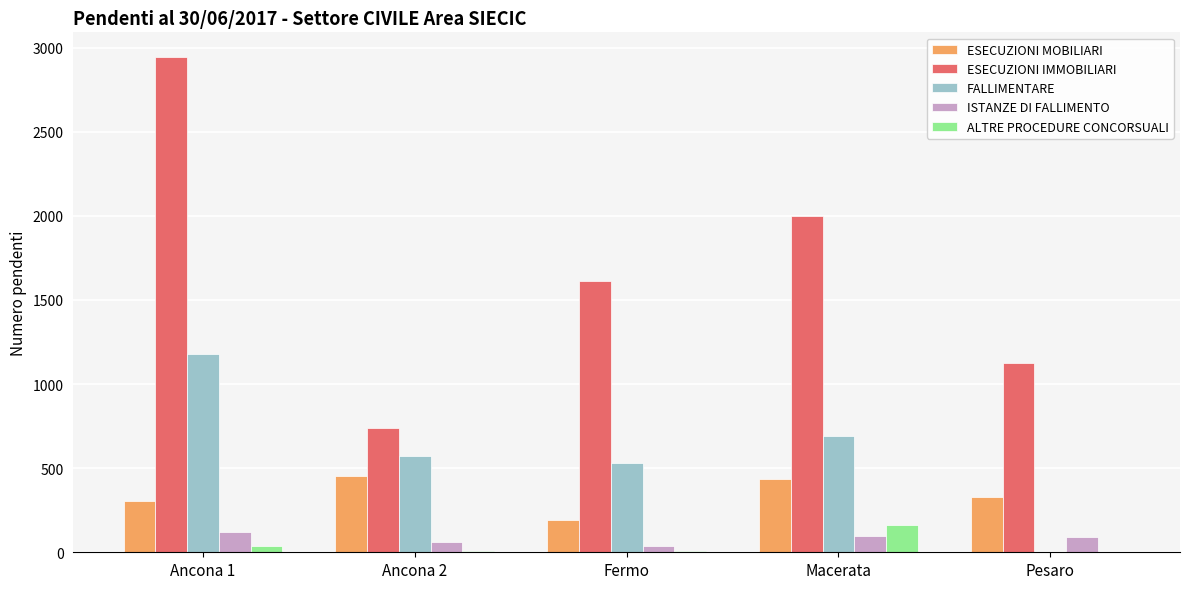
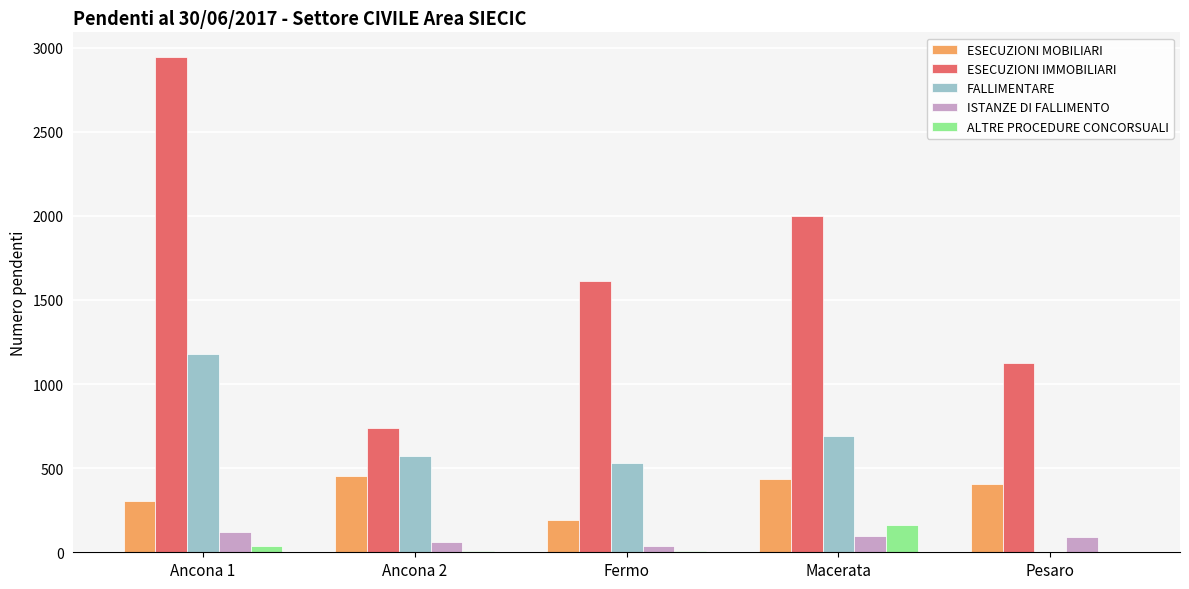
  {
    "ESECUZIONI MOBILIARI": {
      "Ancona 1": 300,
      "Ancona 2": 460,
      "Fermo": 190,
      "Macerata": 440,
-     "Pesaro": 330
+     "Pesaro": 400
    },
    "ESECUZIONI IMMOBILIARI": {
      "Ancona 1": 2940,
      "Ancona 2": 740,
      "Fermo": 1610,
      "Macerata": 2000,
      "Pesaro": 1130
    },
    "ALTRE PROCEDURE CONCORSUALI": {
      "Ancona 1": 40,
      "Macerata": 160,
      "Pesaro": 0
    }
  }
